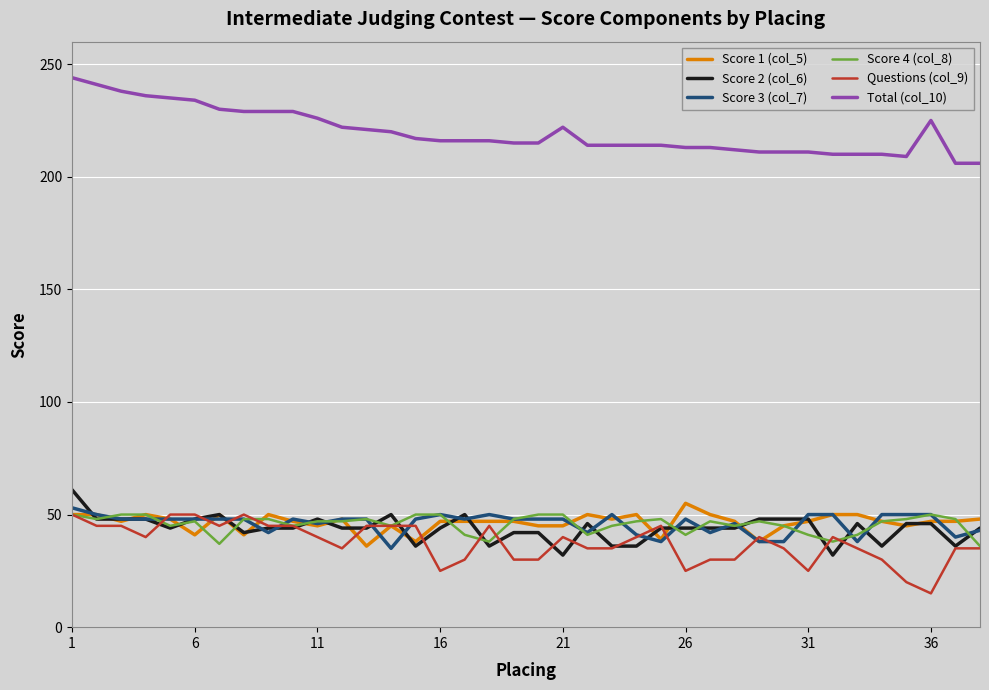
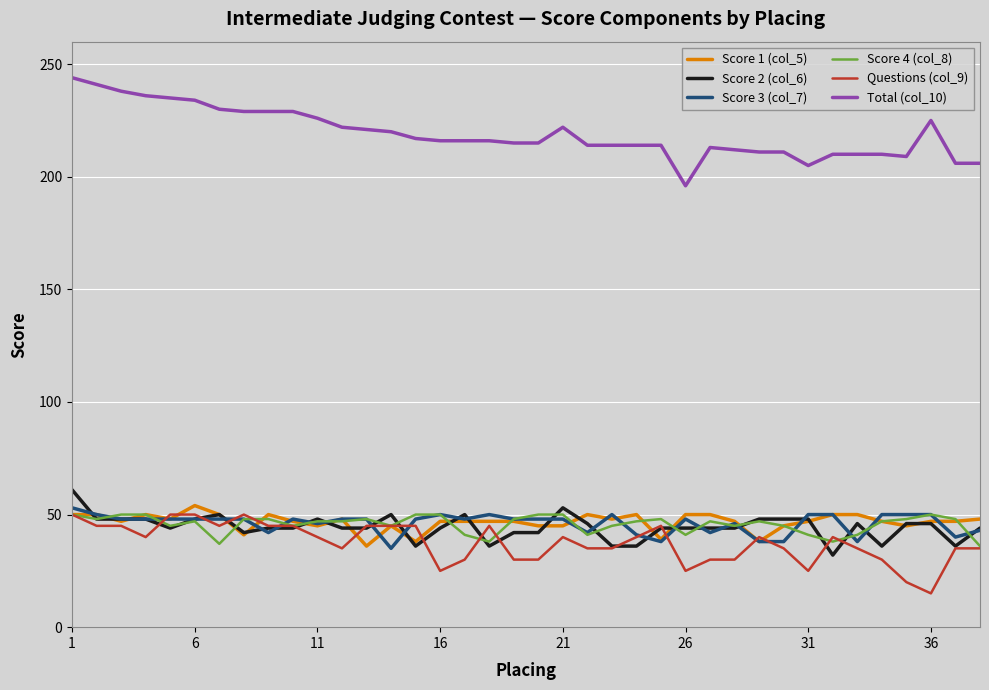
  {
    "Score 1 (col_5)": {
-     "6": 41,
+     "6": 54,
      "16": 47,
      "21": 45,
-     "26": 55
+     "26": 50
    },
    "Score 2 (col_6)": {
      "1": 61,
      "16": 44,
-     "21": 32,
+     "21": 53,
      "26": 44
    },
    "Score 3 (col_7)": {
      "1": 53,
      "21": 48,
      "26": 48,
      "31": 50
    },
    "Score 4 (col_8)": {
      "21": 50,
      "26": 41,
      "31": 41
    },
    "Questions (col_9)": {
      "6": 50,
      "11": 40,
      "16": 25,
      "21": 40,
      "26": 25,
      "31": 25,
      "36": 15
    },
    "Total (col_10)": {
      "1": 244,
      "6": 234,
      "11": 226,
      "16": 216,
      "21": 222,
-     "26": 213,
-     "31": 211,
+     "26": 196,
+     "31": 205,
      "36": 225
    }
  }
